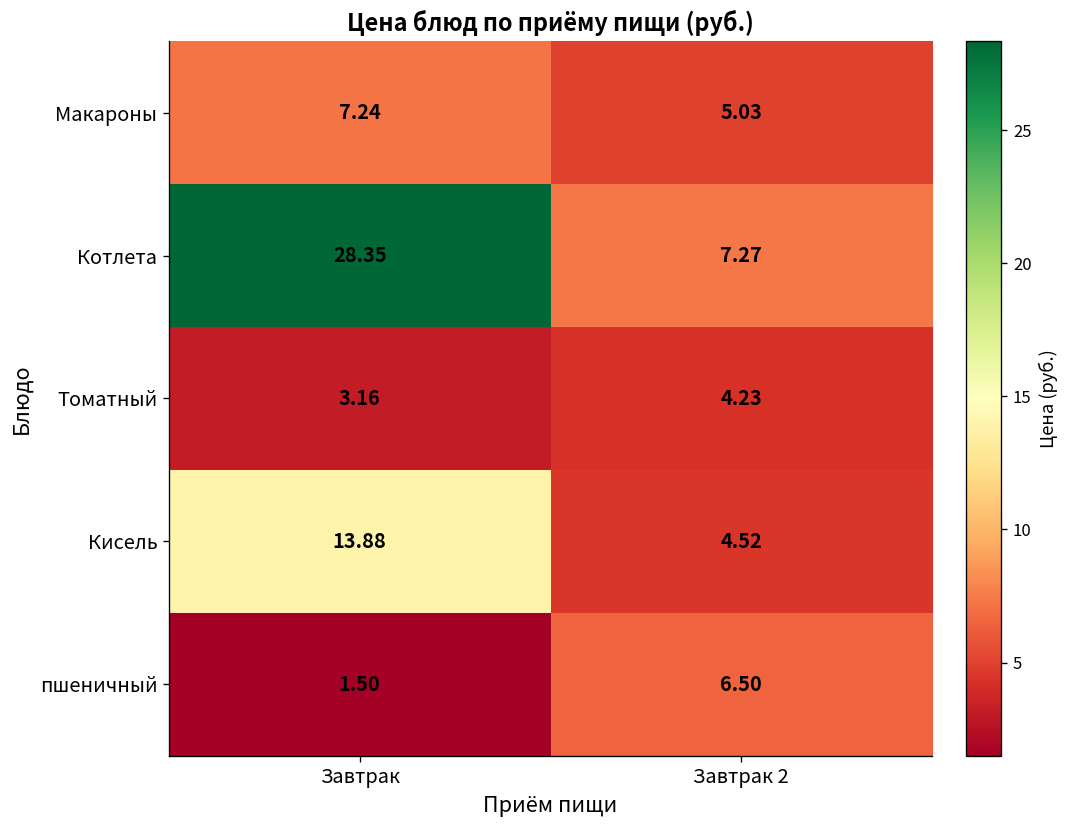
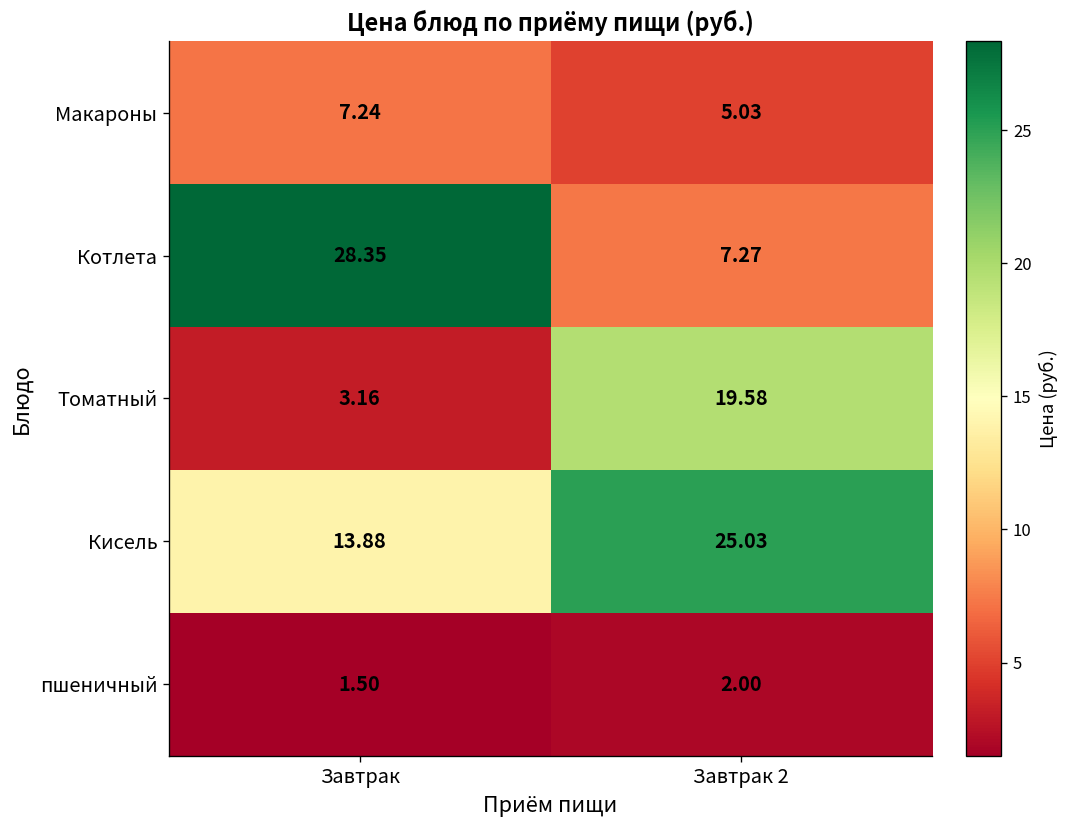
  {
    "Макароны": {
      "Завтрак": 7.24,
      "Завтрак 2": 5.03
    },
    "Котлета": {
      "Завтрак": 28.35,
      "Завтрак 2": 7.27
    },
    "Томатный": {
      "Завтрак": 3.16,
-     "Завтрак 2": 4.23
+     "Завтрак 2": 19.58
    },
    "Кисель": {
      "Завтрак": 13.88,
-     "Завтрак 2": 4.52
+     "Завтрак 2": 25.03
    },
    "пшеничный": {
      "Завтрак": 1.50,
-     "Завтрак 2": 6.50
+     "Завтрак 2": 2.00
    }
  }
